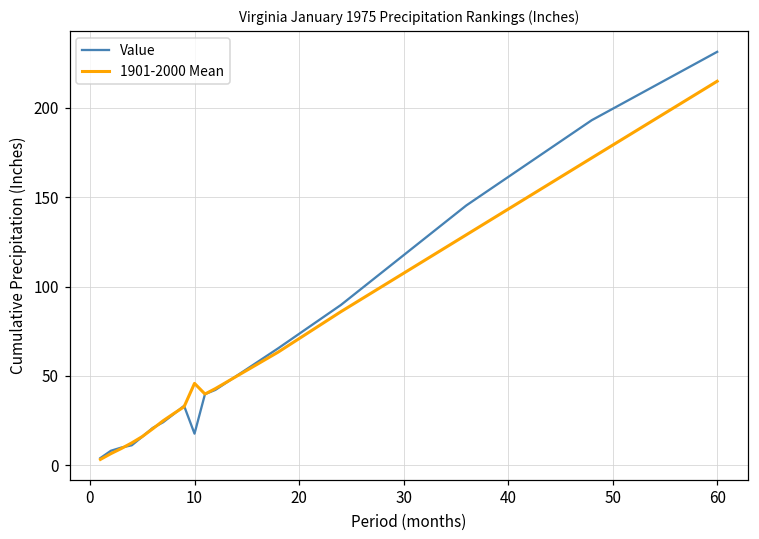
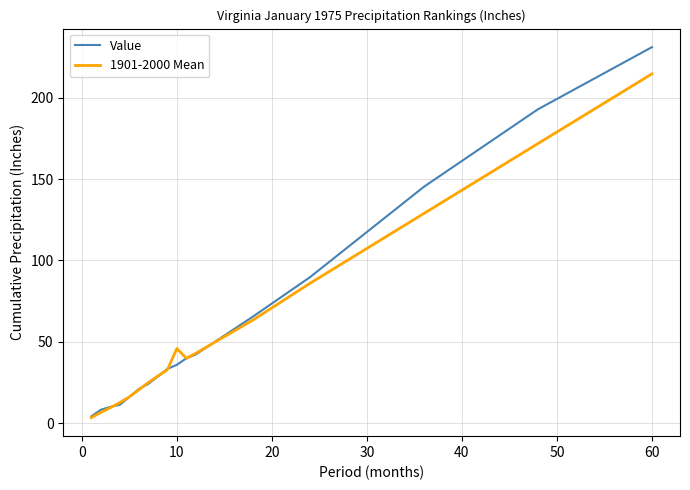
  {
    "Value": {
-     "10": 18,
+     "10": 36,
      "60": 231
    },
    "1901-2000 Mean": {
      "10": 46,
      "60": 215
    }
  }
